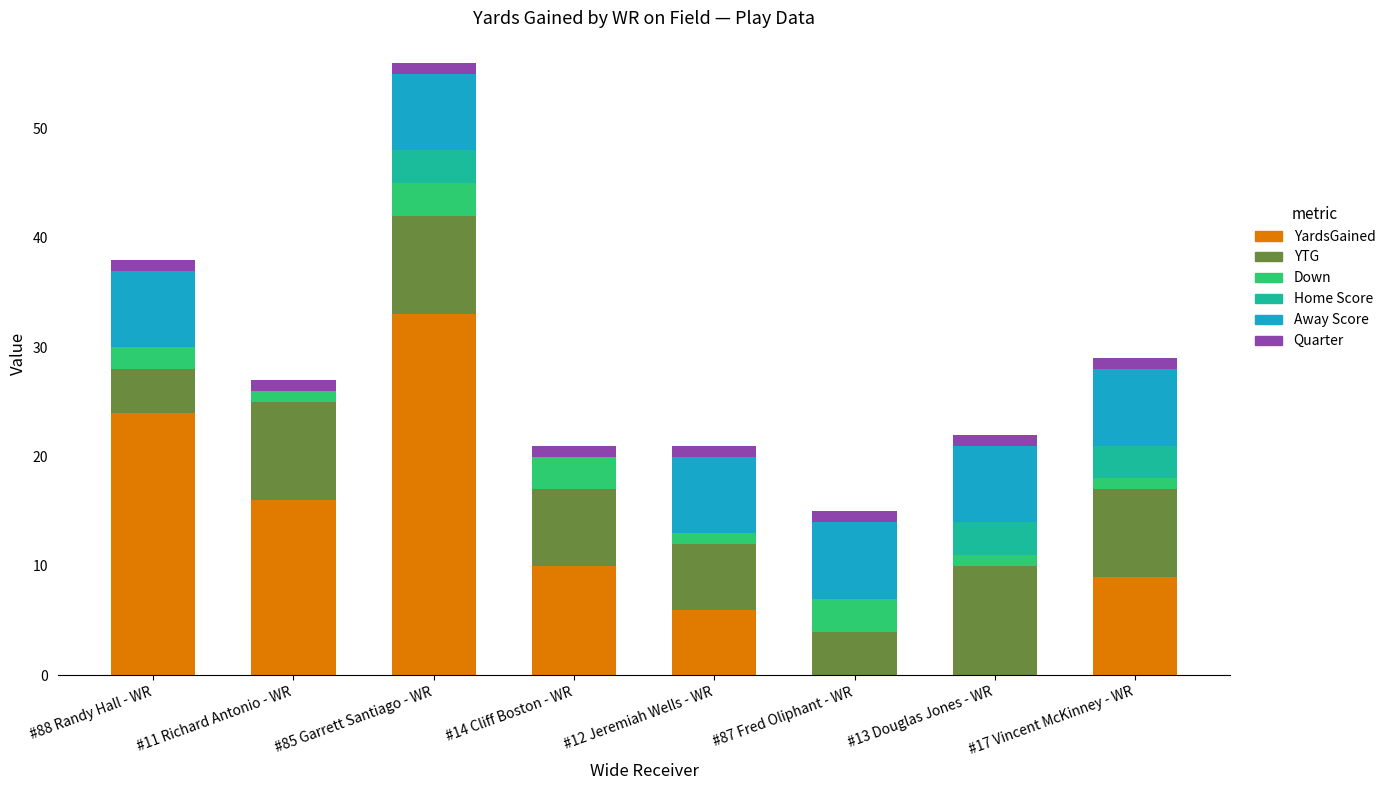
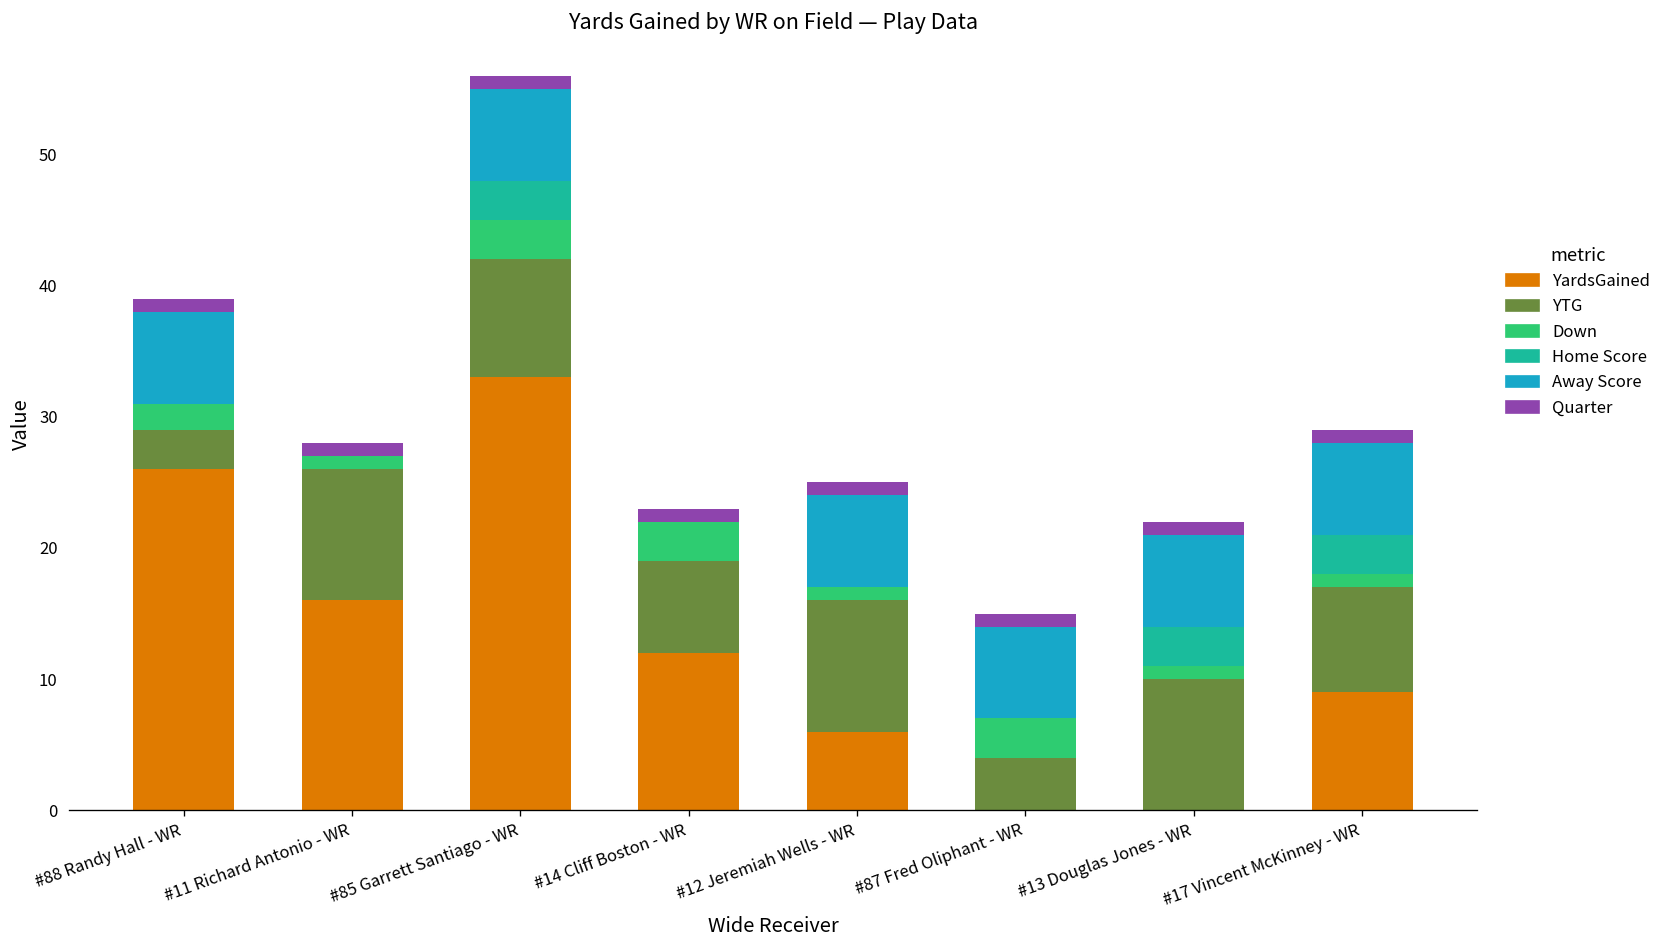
  {
    "YardsGained": {
-     "#88 Randy Hall - WR": 24,
+     "#88 Randy Hall - WR": 26,
      "#11 Richard Antonio - WR": 16,
      "#85 Garrett Santiago - WR": 33,
-     "#14 Cliff Boston - WR": 10,
+     "#14 Cliff Boston - WR": 12,
      "#12 Jeremiah Wells - WR": 6,
      "#87 Fred Oliphant - WR": 0,
      "#13 Douglas Jones - WR": 0,
      "#17 Vincent McKinney - WR": 9
    },
    "YTG": {
-     "#88 Randy Hall - WR": 4,
-     "#11 Richard Antonio - WR": 9,
+     "#88 Randy Hall - WR": 3,
+     "#11 Richard Antonio - WR": 10,
      "#85 Garrett Santiago - WR": 9,
      "#14 Cliff Boston - WR": 7,
-     "#12 Jeremiah Wells - WR": 6,
+     "#12 Jeremiah Wells - WR": 10,
      "#87 Fred Oliphant - WR": 4,
      "#13 Douglas Jones - WR": 10,
      "#17 Vincent McKinney - WR": 8
    },
    "Quarter": {
      "#88 Randy Hall - WR": 1,
      "#11 Richard Antonio - WR": 1,
      "#85 Garrett Santiago - WR": 1,
      "#14 Cliff Boston - WR": 1,
      "#12 Jeremiah Wells - WR": 1,
      "#87 Fred Oliphant - WR": 1,
      "#13 Douglas Jones - WR": 1,
      "#17 Vincent McKinney - WR": 1
    }
  }
